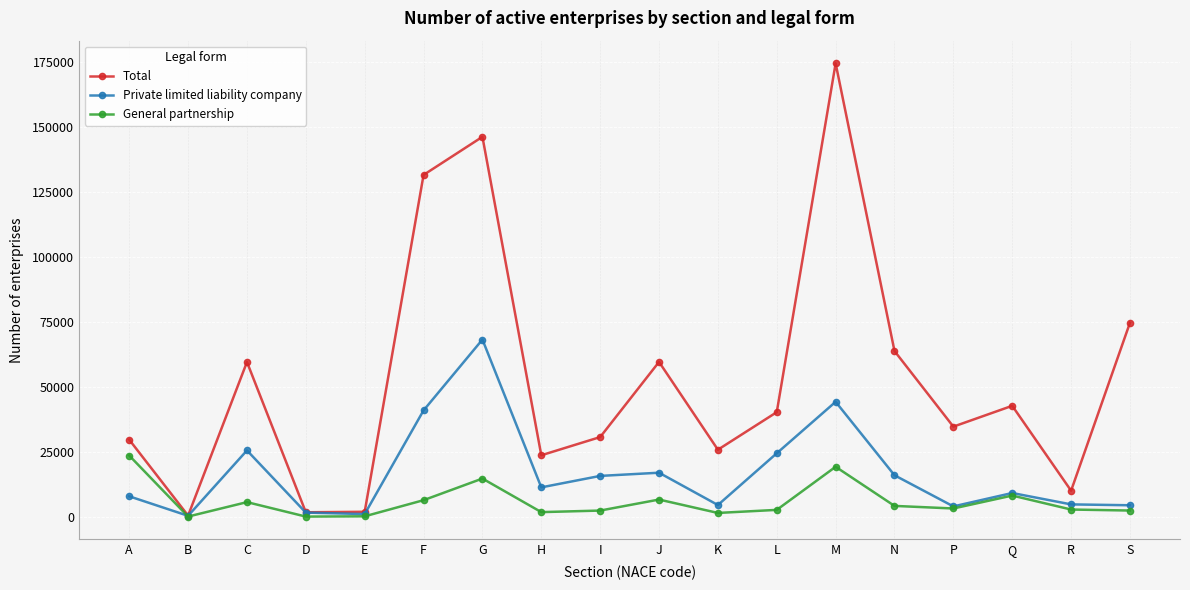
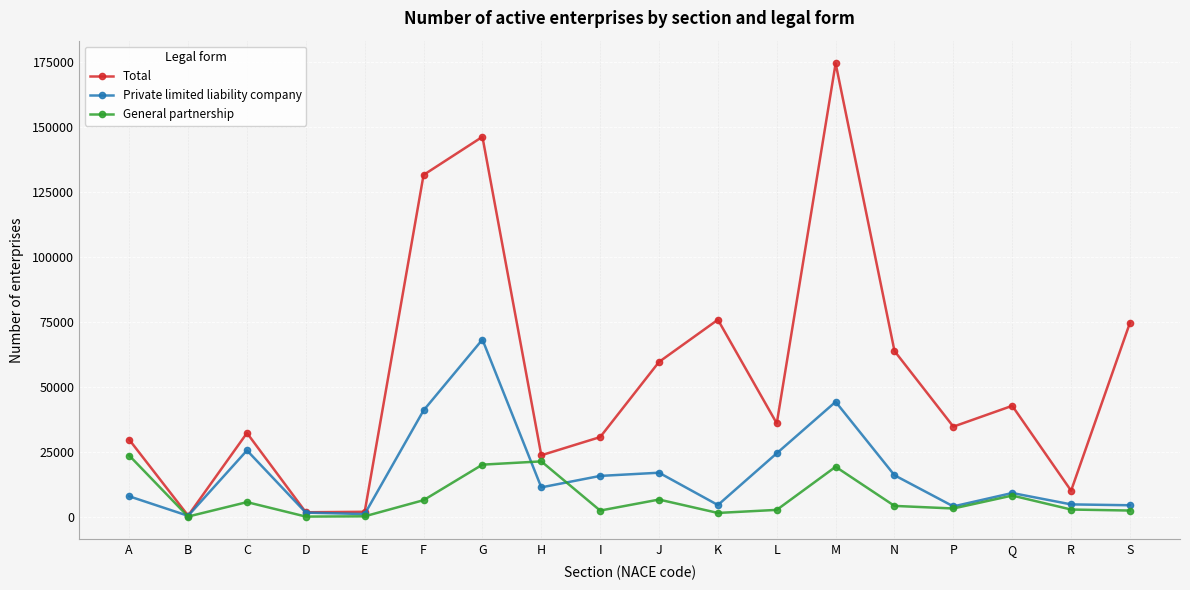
  {
    "Total": {
      "A": 30000,
-     "C": 60000,
+     "C": 32000,
      "F": 132000,
      "G": 146000,
      "H": 24000,
      "I": 31000,
      "J": 60000,
-     "K": 26000,
-     "L": 40000,
+     "K": 76000,
+     "L": 36000,
      "M": 175000,
      "N": 64000,
      "P": 35000,
      "Q": 43000,
      "R": 10000,
      "S": 75000
    },
    "Private limited liability company": {
      "A": 8000,
      "C": 26000,
      "F": 41000,
      "G": 68000,
      "H": 11000,
      "I": 16000,
      "J": 17000,
      "K": 4000,
      "L": 24000,
      "M": 44000,
      "N": 16000,
      "Q": 9000,
      "R": 5000,
      "S": 4000
    },
    "General partnership": {
      "A": 24000,
      "C": 6000,
      "D": 0,
      "F": 6000,
-     "G": 15000,
-     "H": 2000,
+     "G": 20000,
+     "H": 21000,
      "I": 2000,
      "J": 7000,
      "K": 1000,
      "L": 3000,
      "M": 19000,
      "N": 4000,
      "Q": 8000,
      "R": 3000,
      "S": 2000
    }
  }
